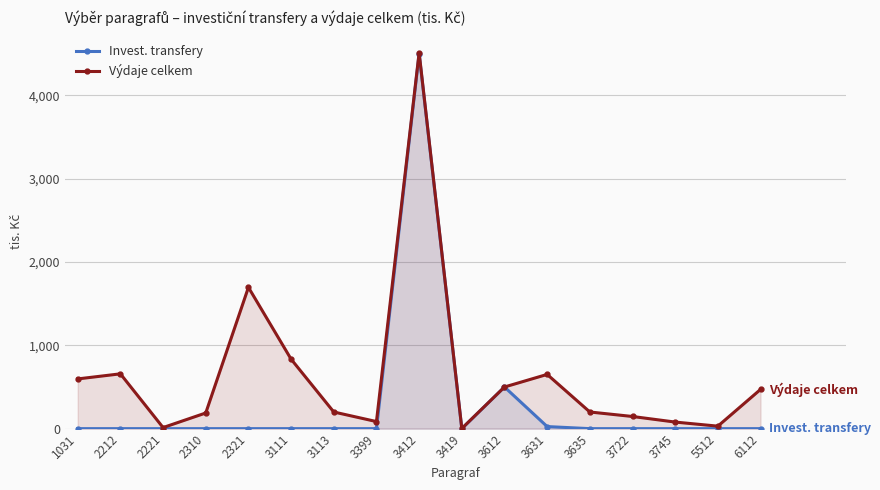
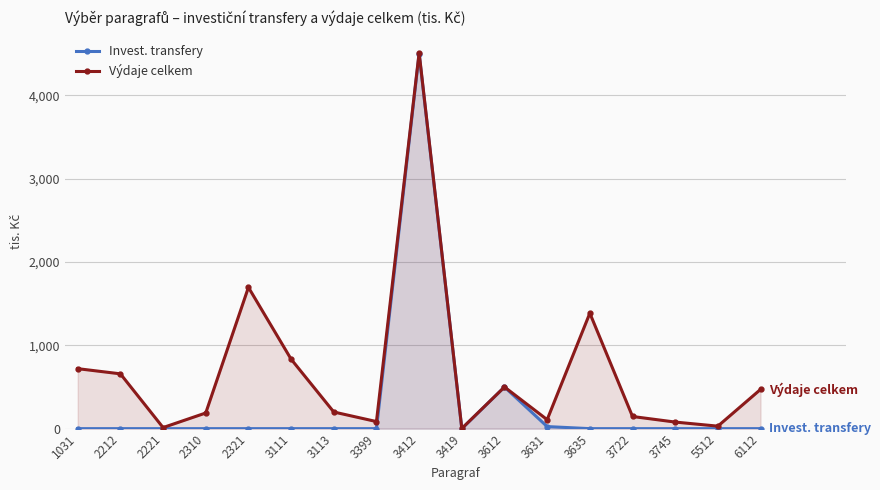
  {
    "Invest. transfery": {
      "1031": "0",
      "2212": "0",
      "2310": "0",
      "2321": "0",
      "3111": "0",
      "3113": "0",
      "3399": "0",
      "3631": "0",
      "3635": "0",
      "3722": "0",
      "3745": "0",
      "6112": "0"
    },
    "Výdaje celkem": {
-     "1031": "600",
+     "1031": "700",
      "2212": "700",
      "2310": "200",
      "2321": "1,700",
      "3111": "800",
      "3113": "200",
      "3399": "100",
-     "3631": "700",
-     "3635": "200",
+     "3631": "100",
+     "3635": "1,400",
      "3722": "100",
      "3745": "100",
      "6112": "500"
    }
  }
